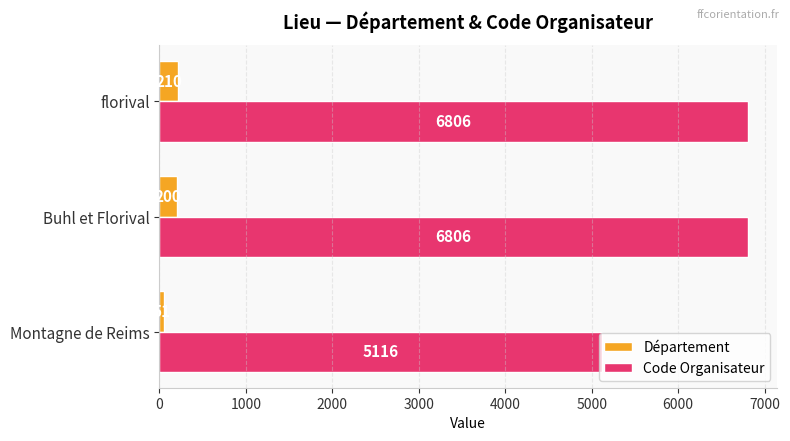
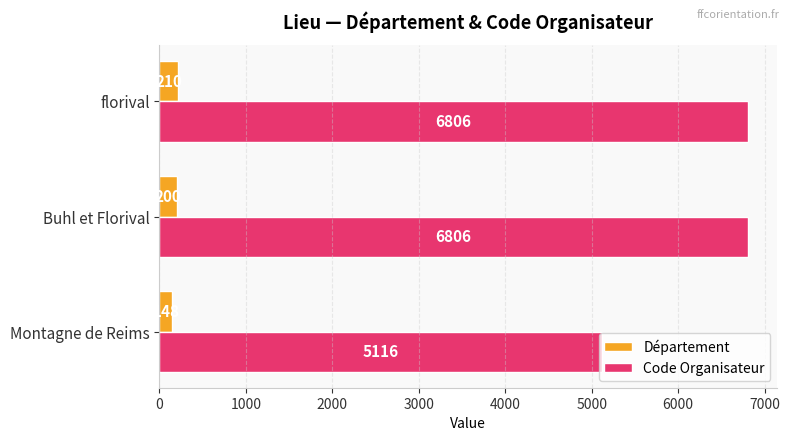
  {
    "Département": {
-     "Montagne de Reims": 50
+     "Montagne de Reims": 150
    },
    "Code Organisateur": {
      "florival": 6806,
      "Buhl et Florival": 6806
    }
  }
